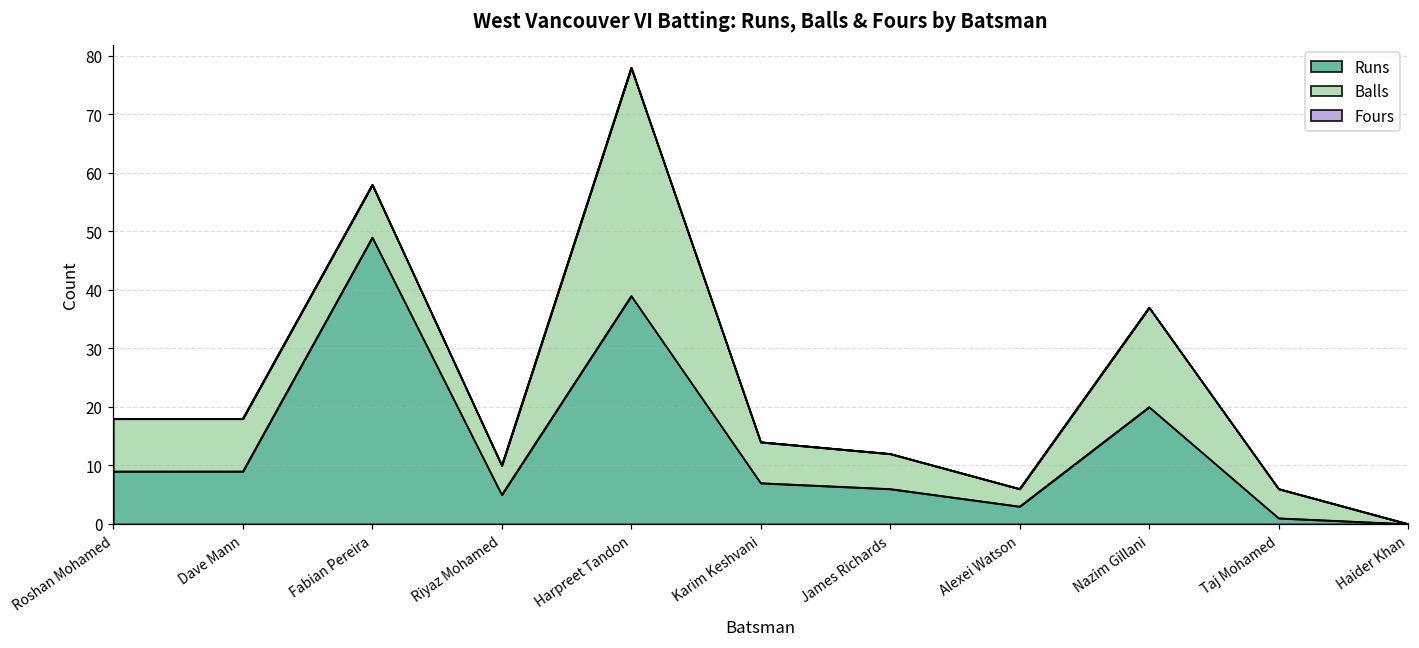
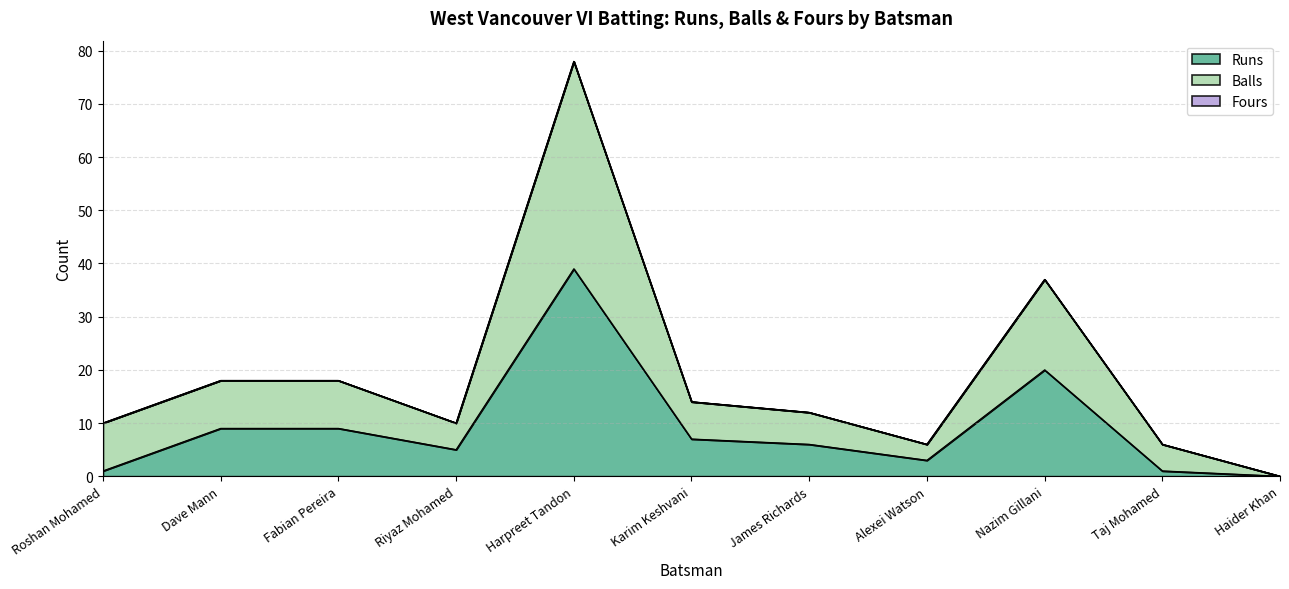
  {
    "Runs": {
-     "Roshan Mohamed": 9,
+     "Roshan Mohamed": 1,
      "Dave Mann": 9,
-     "Fabian Pereira": 49,
+     "Fabian Pereira": 9,
      "Riyaz Mohamed": 5,
      "Harpreet Tandon": 39,
      "Karim Keshvani": 7,
      "James Richards": 6,
      "Alexei Watson": 3,
      "Nazim Gillani": 20,
      "Taj Mohamed": 1
    }
  }
